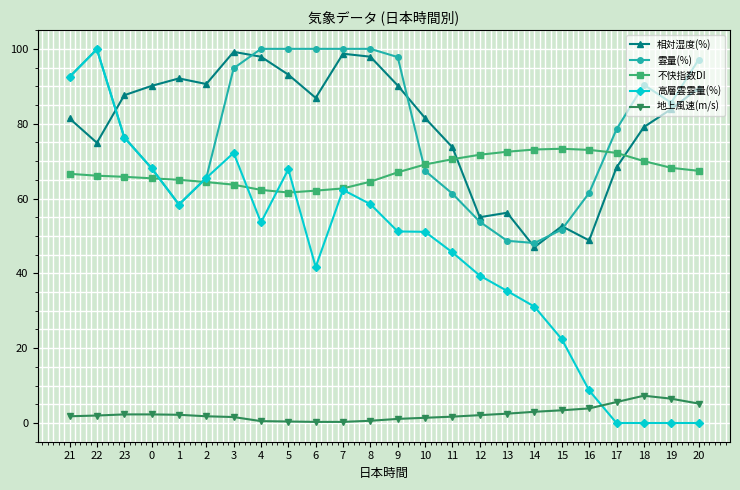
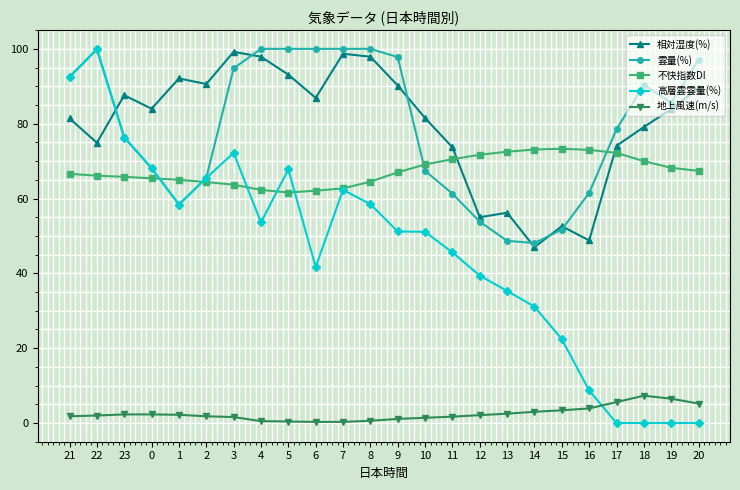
  {
    "相対湿度(%)": {
      "21": 81,
      "22": 75,
      "23": 88,
-     "0": 90,
+     "0": 84,
      "1": 92,
      "2": 91,
      "3": 99,
      "4": 98,
      "5": 93,
      "6": 87,
      "7": 99,
      "8": 98,
      "9": 90,
      "10": 82,
      "11": 74,
      "12": 55,
      "13": 56,
      "14": 47,
      "15": 53,
      "16": 49,
-     "17": 68,
+     "17": 74,
      "18": 79
    }
  }
